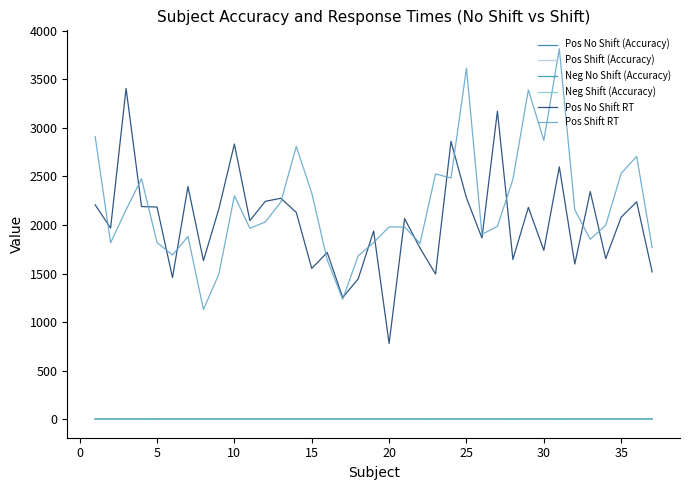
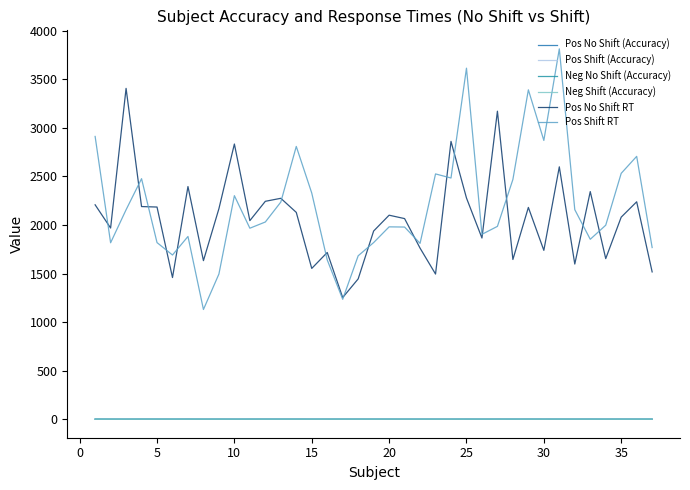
  {
    "Pos No Shift RT": {
      "5": 2200,
      "10": 2800,
      "15": 1600,
-     "20": 800,
+     "20": 2100,
      "25": 2300,
      "30": 1700,
      "35": 2100
    }
  }
